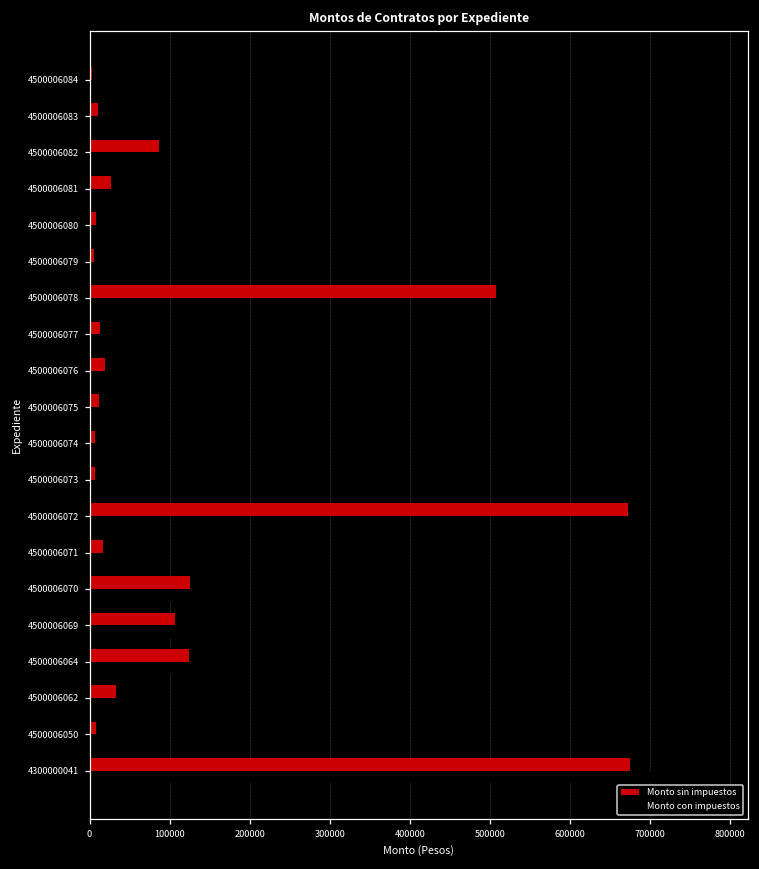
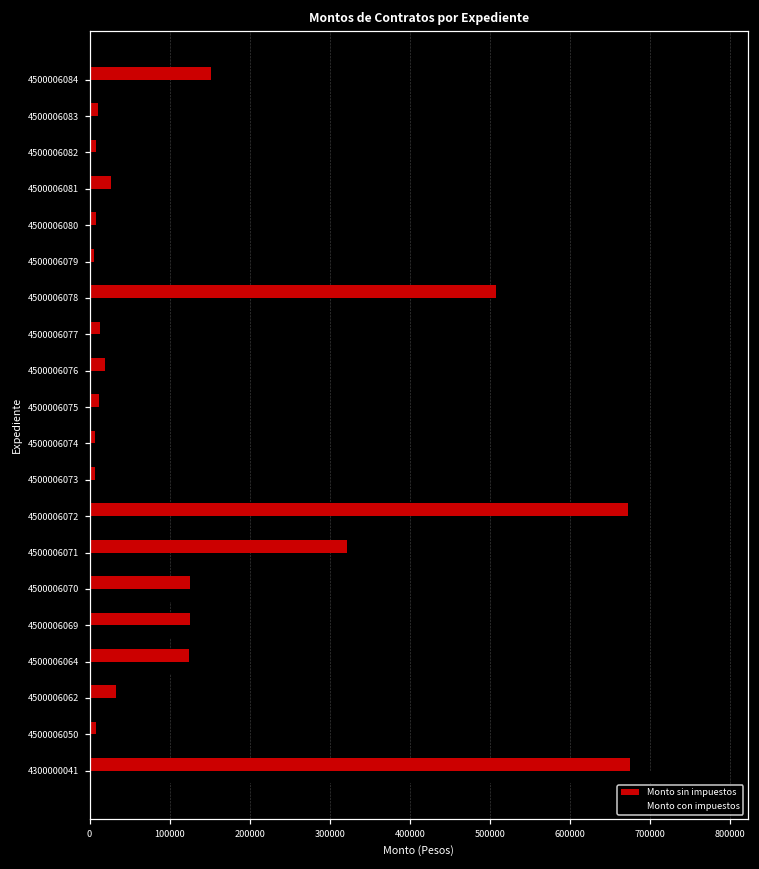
  {
    "Monto sin impuestos": {
-     "4500006084": 0,
+     "4500006084": 150000,
      "4500006083": 10000,
-     "4500006082": 90000,
+     "4500006082": 10000,
      "4500006081": 30000,
      "4500006080": 10000,
      "4500006079": 10000,
      "4500006078": 510000,
      "4500006077": 10000,
      "4500006076": 20000,
      "4500006075": 10000,
      "4500006074": 10000,
      "4500006073": 10000,
      "4500006072": 670000,
-     "4500006071": 20000,
+     "4500006071": 320000,
      "4500006070": 130000,
-     "4500006069": 110000,
+     "4500006069": 130000,
      "4500006064": 120000,
      "4500006062": 30000,
      "4500006050": 10000,
      "4300000041": 680000
    },
    "Monto con impuestos": {
      "4500006083": 30000,
      "4500006082": 10000,
      "4500006081": 10000,
      "4500006080": 10000,
      "4500006079": 10000,
      "4500006078": 20000,
      "4500006077": 20000,
      "4500006076": 20000,
      "4500006075": 10000,
      "4500006074": 10000,
      "4500006073": 10000,
      "4500006072": 10000,
      "4500006071": 20000,
      "4500006070": 150000,
      "4500006069": 150000,
      "4500006064": 140000,
      "4500006062": 40000,
      "4500006050": 10000,
      "4300000041": 780000
    }
  }
